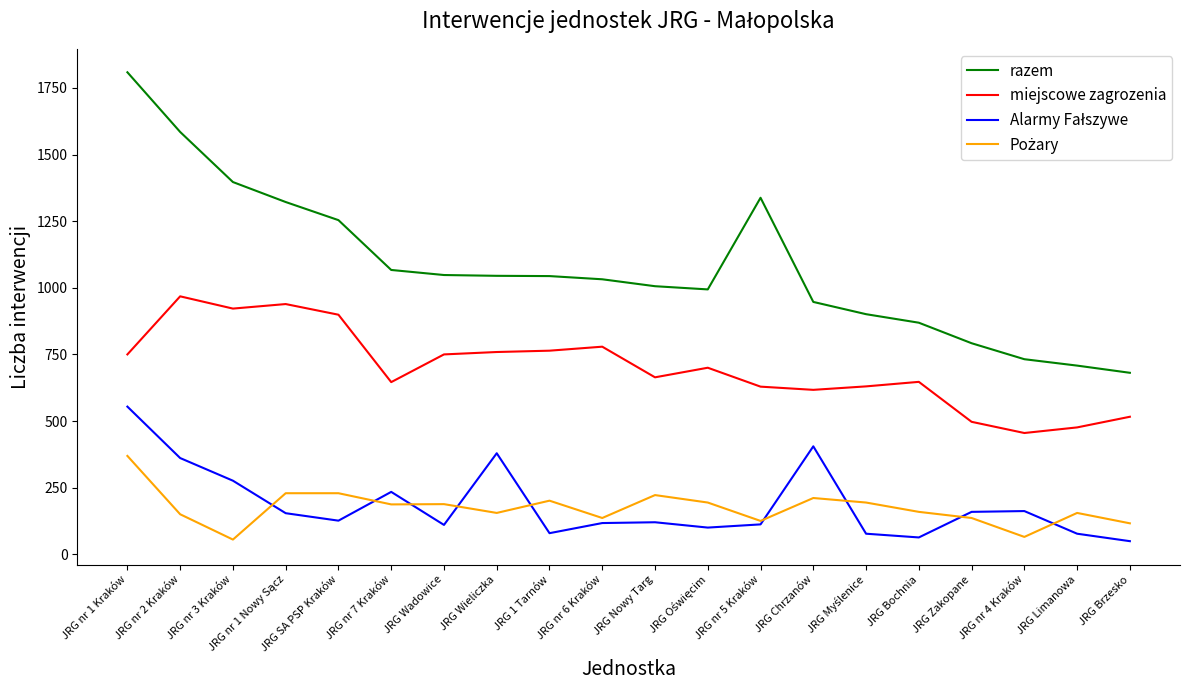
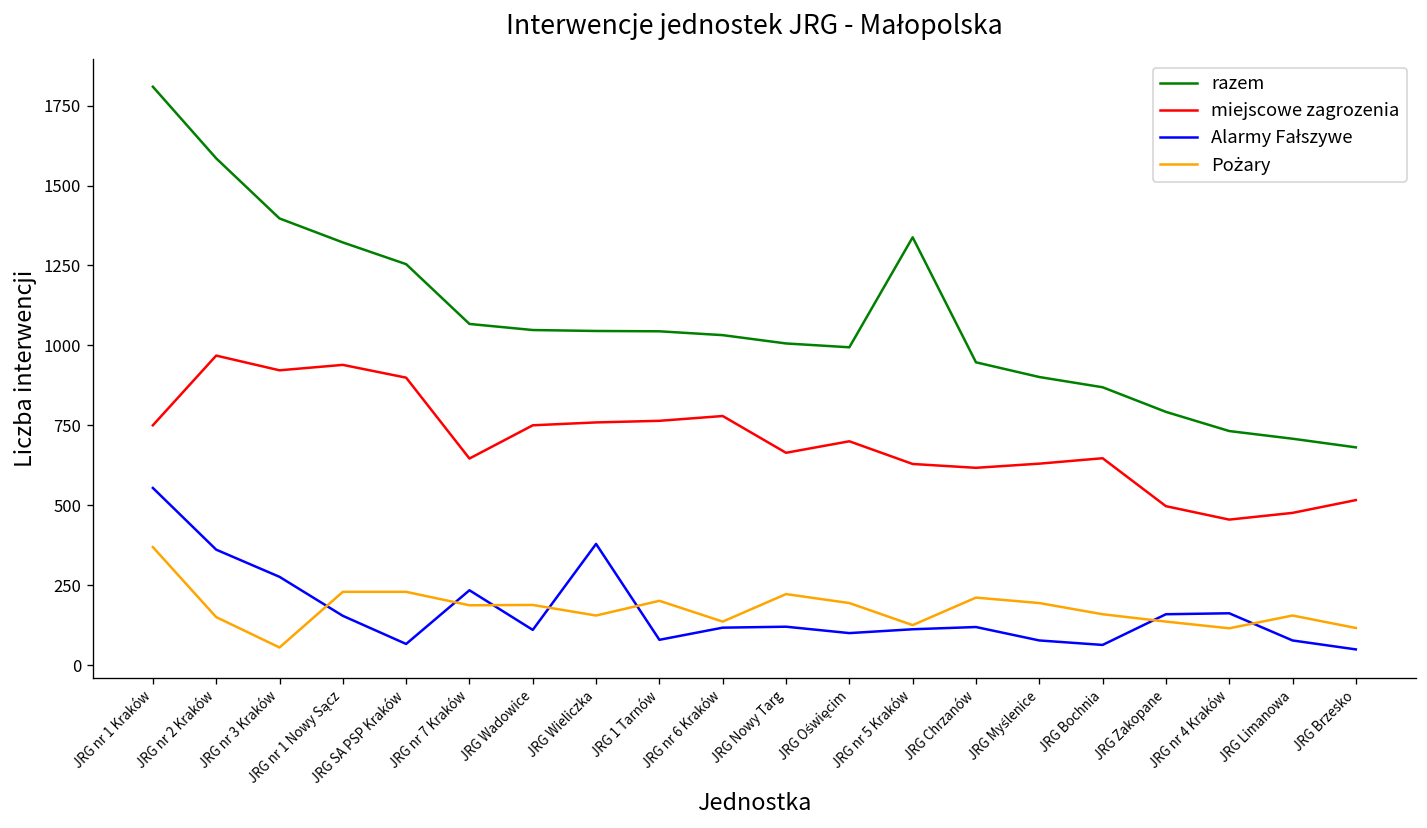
  {
    "razem": {
      "JRG nr 1 Kraków": 1810,
      "JRG nr 2 Kraków": 1590,
      "JRG nr 3 Kraków": 1400,
      "JRG nr 1 Nowy Sącz": 1320,
      "JRG SA PSP Kraków": 1250,
      "JRG nr 7 Kraków": 1070,
      "JRG Wadowice": 1050,
      "JRG Wieliczka": 1050,
      "JRG 1 Tarnów": 1040,
      "JRG nr 6 Kraków": 1030,
      "JRG Nowy Targ": 1010,
      "JRG Oświęcim": 990,
      "JRG nr 5 Kraków": 1340,
      "JRG Chrzanów": 950,
      "JRG Myślenice": 900,
      "JRG Bochnia": 870,
      "JRG Zakopane": 790,
      "JRG nr 4 Kraków": 730,
      "JRG Limanowa": 710,
      "JRG Brzesko": 680
    },
    "miejscowe zagrozenia": {
      "JRG nr 1 Kraków": 750,
      "JRG nr 2 Kraków": 970,
      "JRG nr 3 Kraków": 920,
      "JRG nr 1 Nowy Sącz": 940,
      "JRG SA PSP Kraków": 900,
      "JRG nr 7 Kraków": 650,
      "JRG Wadowice": 750,
      "JRG Wieliczka": 760,
      "JRG 1 Tarnów": 760,
      "JRG nr 6 Kraków": 780,
      "JRG Nowy Targ": 660,
      "JRG Oświęcim": 700,
      "JRG nr 5 Kraków": 630,
      "JRG Chrzanów": 620,
      "JRG Myślenice": 630,
      "JRG Bochnia": 650,
      "JRG Zakopane": 500,
      "JRG nr 4 Kraków": 460,
      "JRG Limanowa": 480,
      "JRG Brzesko": 520
    },
    "Alarmy Fałszywe": {
      "JRG nr 1 Kraków": 550,
      "JRG nr 2 Kraków": 360,
      "JRG nr 3 Kraków": 280,
      "JRG nr 1 Nowy Sącz": 150,
-     "JRG SA PSP Kraków": 130,
+     "JRG SA PSP Kraków": 70,
      "JRG nr 7 Kraków": 230,
      "JRG Wadowice": 110,
      "JRG Wieliczka": 380,
      "JRG 1 Tarnów": 80,
      "JRG nr 6 Kraków": 120,
      "JRG Nowy Targ": 120,
      "JRG Oświęcim": 100,
      "JRG nr 5 Kraków": 110,
-     "JRG Chrzanów": 410,
+     "JRG Chrzanów": 120,
      "JRG Myślenice": 80,
      "JRG Bochnia": 60,
      "JRG Zakopane": 160,
      "JRG nr 4 Kraków": 160,
      "JRG Limanowa": 80,
      "JRG Brzesko": 50
    },
    "Pożary": {
      "JRG nr 1 Kraków": 370,
      "JRG nr 2 Kraków": 150,
      "JRG nr 3 Kraków": 60,
      "JRG nr 1 Nowy Sącz": 230,
      "JRG SA PSP Kraków": 230,
      "JRG nr 7 Kraków": 190,
      "JRG Wadowice": 190,
      "JRG Wieliczka": 160,
      "JRG 1 Tarnów": 200,
      "JRG nr 6 Kraków": 140,
      "JRG Nowy Targ": 220,
      "JRG Oświęcim": 190,
      "JRG nr 5 Kraków": 130,
      "JRG Chrzanów": 210,
      "JRG Myślenice": 190,
      "JRG Bochnia": 160,
      "JRG Zakopane": 140,
-     "JRG nr 4 Kraków": 70,
+     "JRG nr 4 Kraków": 120,
      "JRG Limanowa": 160,
      "JRG Brzesko": 120
    }
  }
